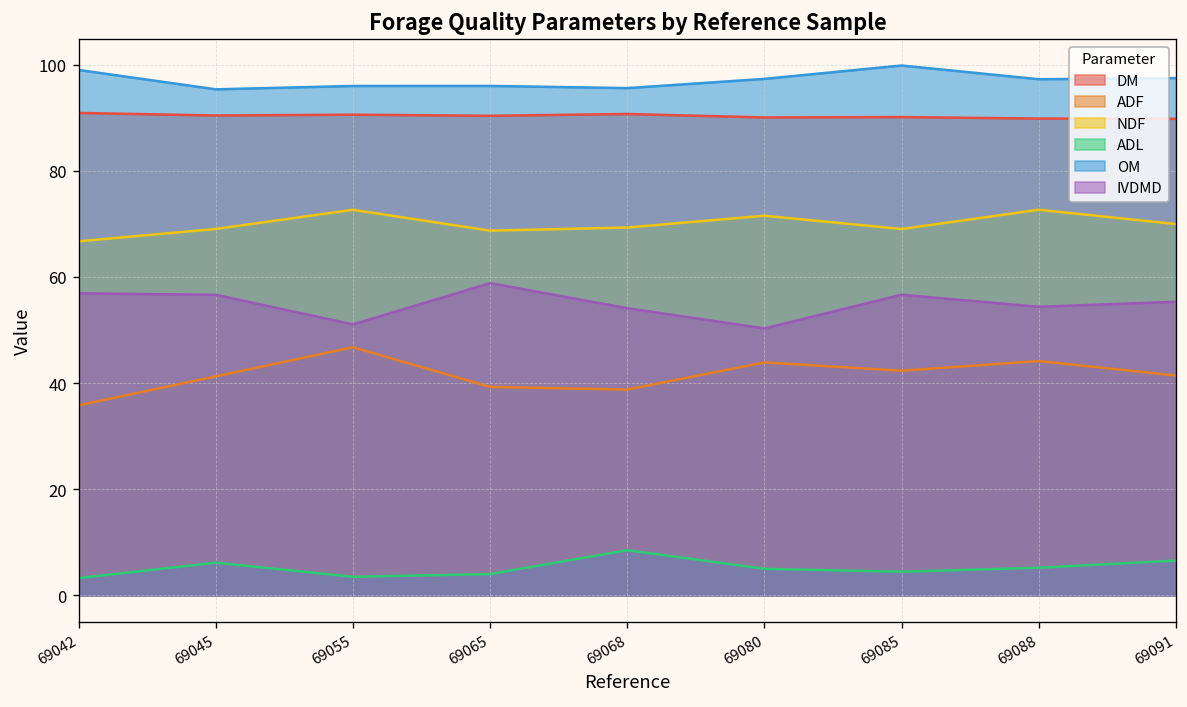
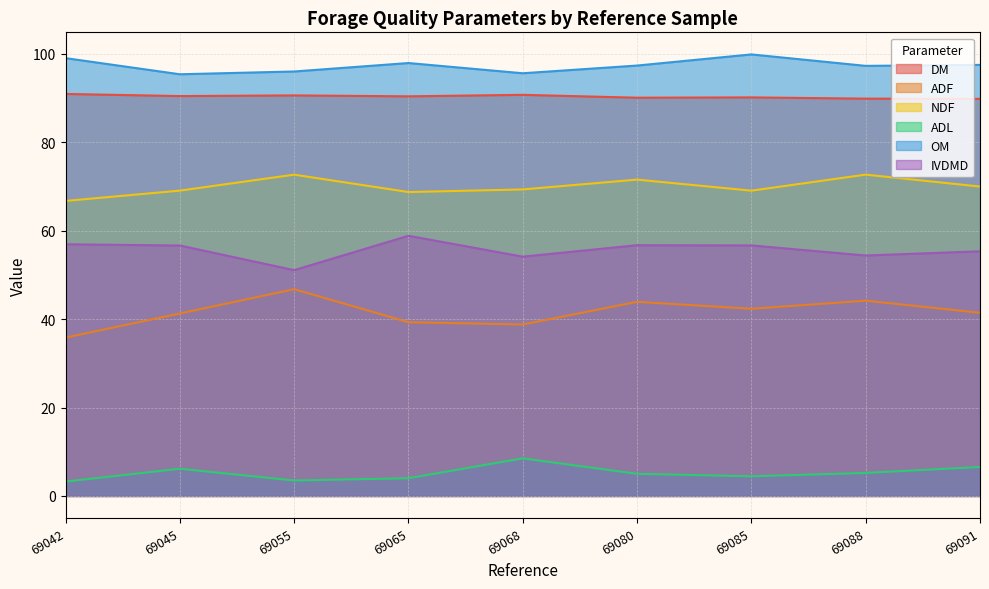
  {
    "NDF": {
      "69042": 67,
      "69045": 69,
      "69055": 73,
      "69065": 69,
      "69068": 69,
      "69080": 72,
      "69085": 69,
      "69088": 73,
      "69091": 70
    },
    "ADL": {
      "69042": 3,
      "69045": 6,
      "69055": 3,
      "69065": 4,
      "69068": 9,
      "69080": 5,
      "69085": 4,
      "69088": 5,
      "69091": 7
    },
    "OM": {
      "69042": 99,
      "69045": 95,
      "69055": 96,
-     "69065": 96,
+     "69065": 98,
      "69068": 96,
      "69080": 97,
      "69085": 100,
      "69088": 97,
      "69091": 97
    },
    "IVDMD": {
      "69042": 57,
      "69045": 57,
      "69055": 51,
      "69065": 59,
      "69068": 54,
-     "69080": 50,
+     "69080": 57,
      "69085": 57,
      "69088": 54,
      "69091": 55
    }
  }
